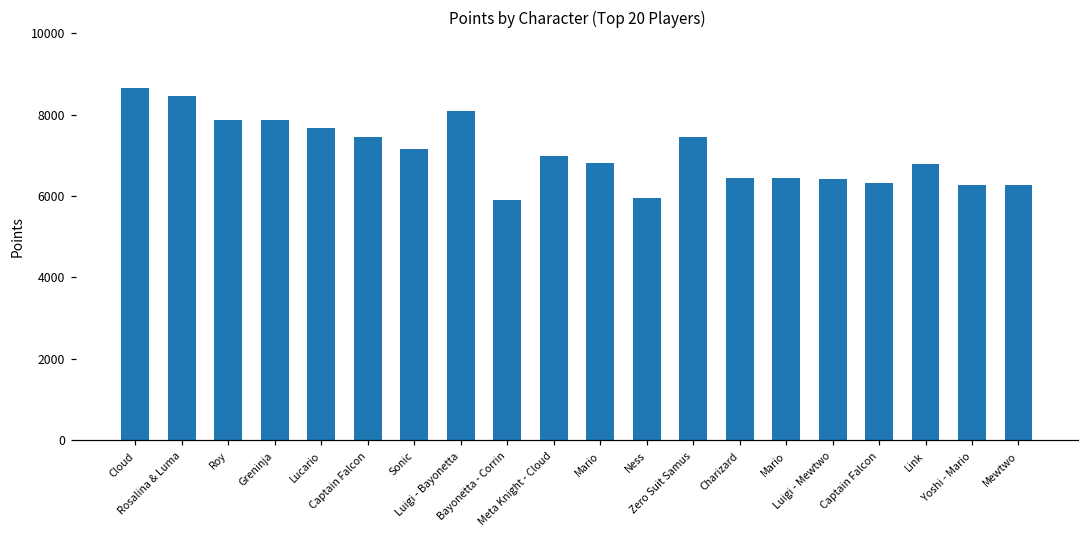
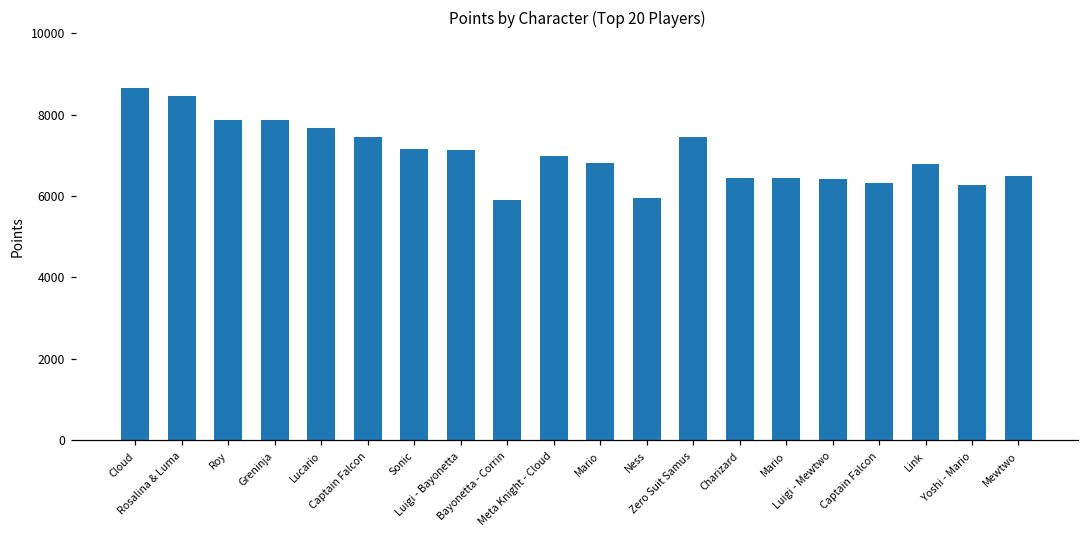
  {
    "Cloud": 8600,
    "Rosalina & Luma": 8500,
    "Roy": 7900,
    "Greninja": 7900,
    "Lucario": 7700,
    "Sonic": 7100,
-   "Luigi - Bayonetta": 8100,
+   "Luigi - Bayonetta": 7100,
    "Bayonetta - Corrin": 5900,
    "Meta Knight - Cloud": 7000,
    "Ness": 6000,
    "Zero Suit Samus": 7400,
    "Charizard": 6400,
    "Luigi - Mewtwo": 6400,
    "Link": 6800,
    "Yoshi - Mario": 6300,
-   "Mewtwo": 6300
+   "Mewtwo": 6500
  }
